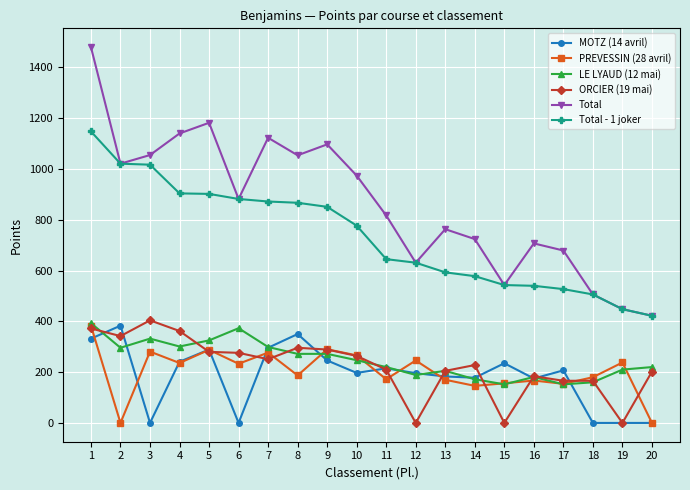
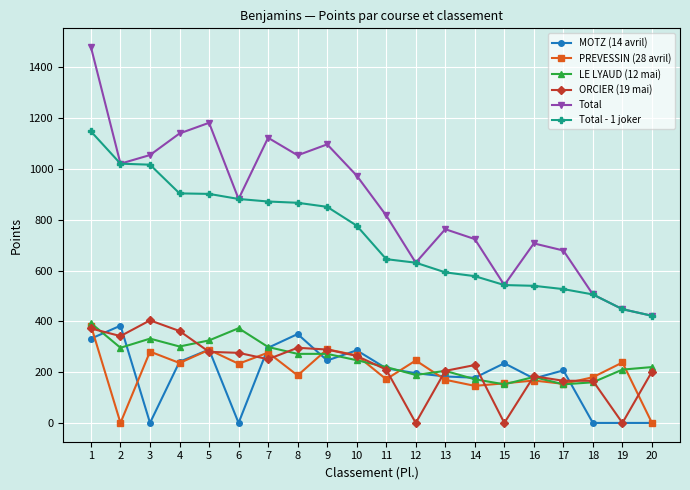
  {
    "MOTZ (14 avril)": {
      "1": 330,
      "2": 380,
      "3": 0,
      "6": 0,
      "8": 350,
      "9": 250,
-     "10": 200,
+     "10": 290,
      "13": 180,
      "15": 240,
      "17": 210,
      "18": 0
    },
    "LE LYAUD (12 mai)": {
      "1": 390,
      "2": 300,
      "3": 330,
      "4": 300,
      "5": 330,
      "6": 370,
      "8": 270,
      "9": 270,
      "10": 250,
      "19": 210,
      "20": 220
    },
    "Total": {
      "1": 1480,
      "3": 1060,
      "4": 1140,
      "5": 1180,
      "7": 1120,
      "8": 1050,
      "9": 1100,
      "10": 970,
      "11": 820,
      "13": 760,
      "14": 720,
      "16": 710,
      "17": 680
    },
    "Total - 1 joker": {
      "1": 1150,
      "3": 1020,
      "4": 900,
      "5": 900,
      "7": 870,
      "8": 870,
      "9": 850,
      "10": 780,
      "11": 650,
      "13": 590,
      "14": 580,
      "16": 540,
      "17": 530
    }
  }
